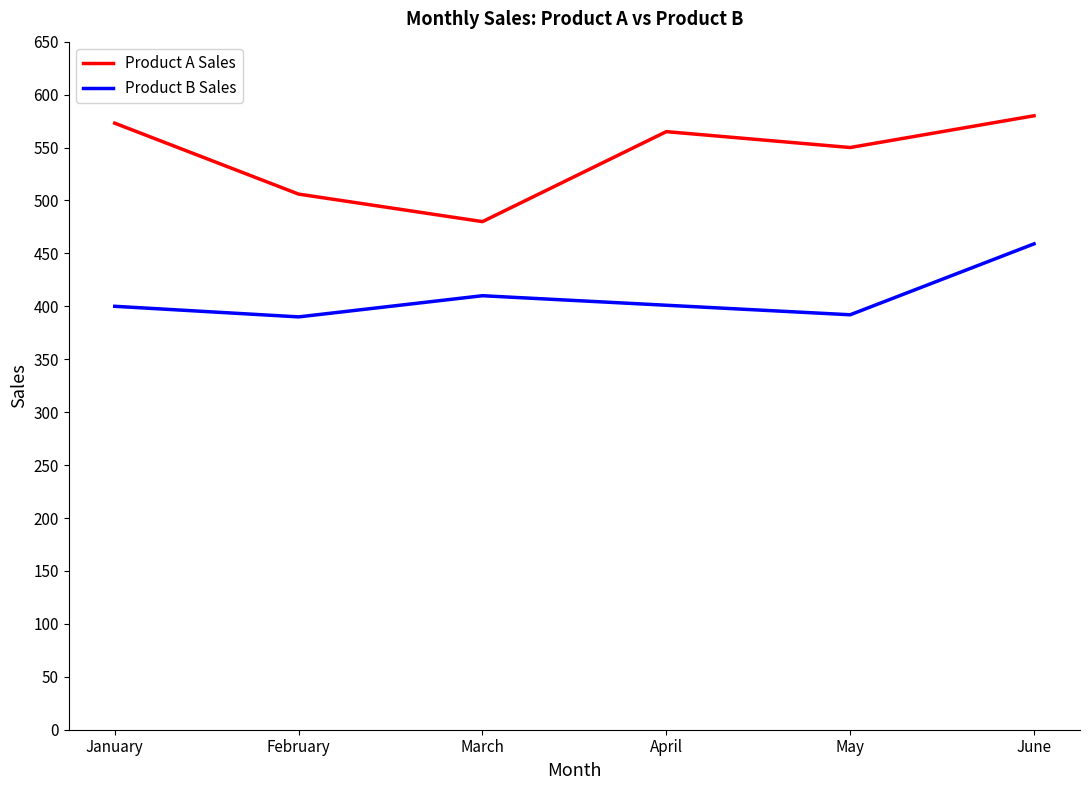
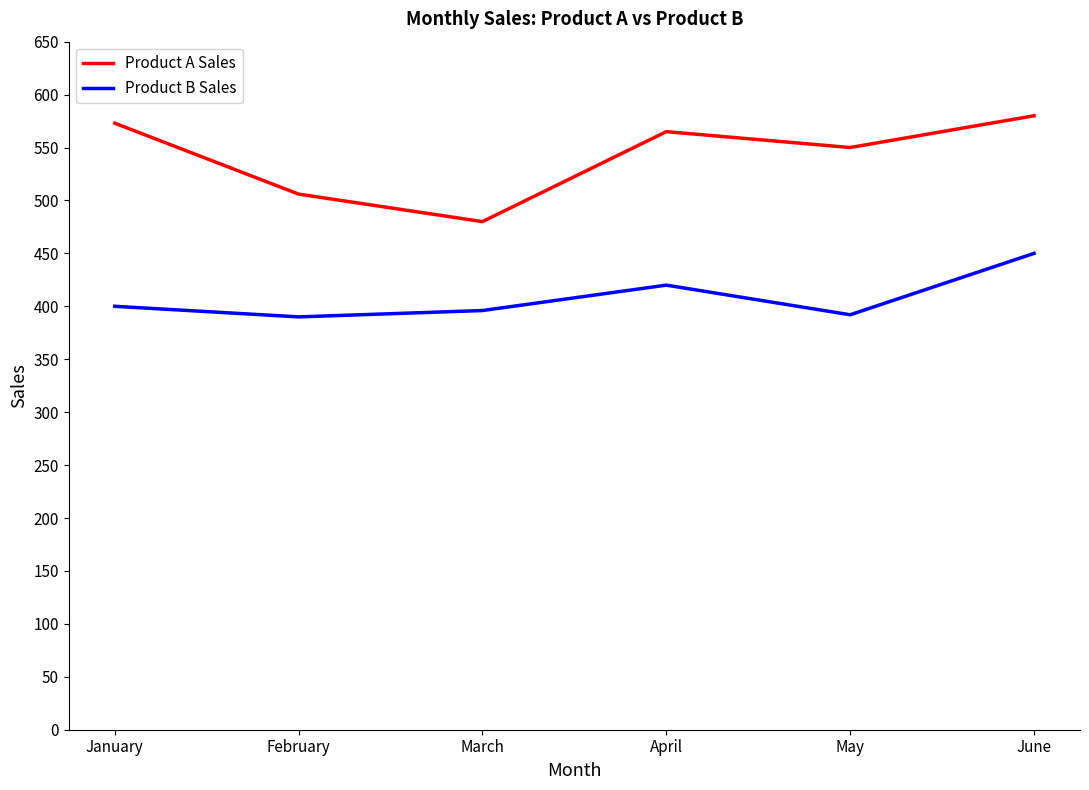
  {
    "Product A Sales": {
      "January": 573,
      "February": 506,
      "March": 480,
      "April": 565,
      "May": 550,
      "June": 580
    },
    "Product B Sales": {
      "January": 400,
      "February": 390,
-     "March": 410,
-     "April": 401,
+     "March": 396,
+     "April": 420,
      "May": 392,
-     "June": 459
+     "June": 450
    }
  }
